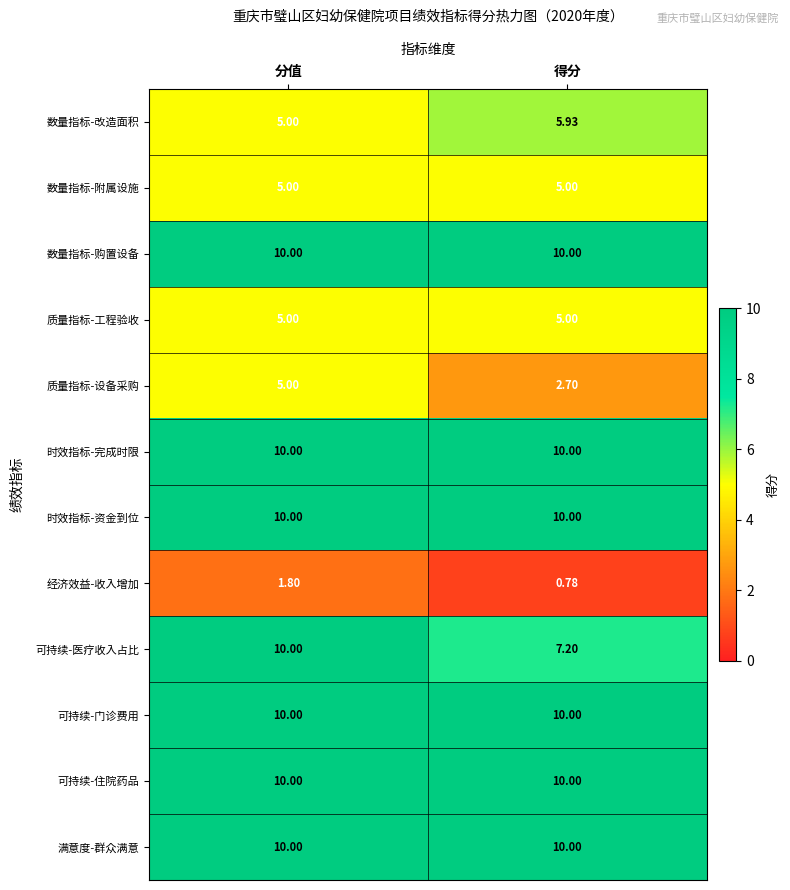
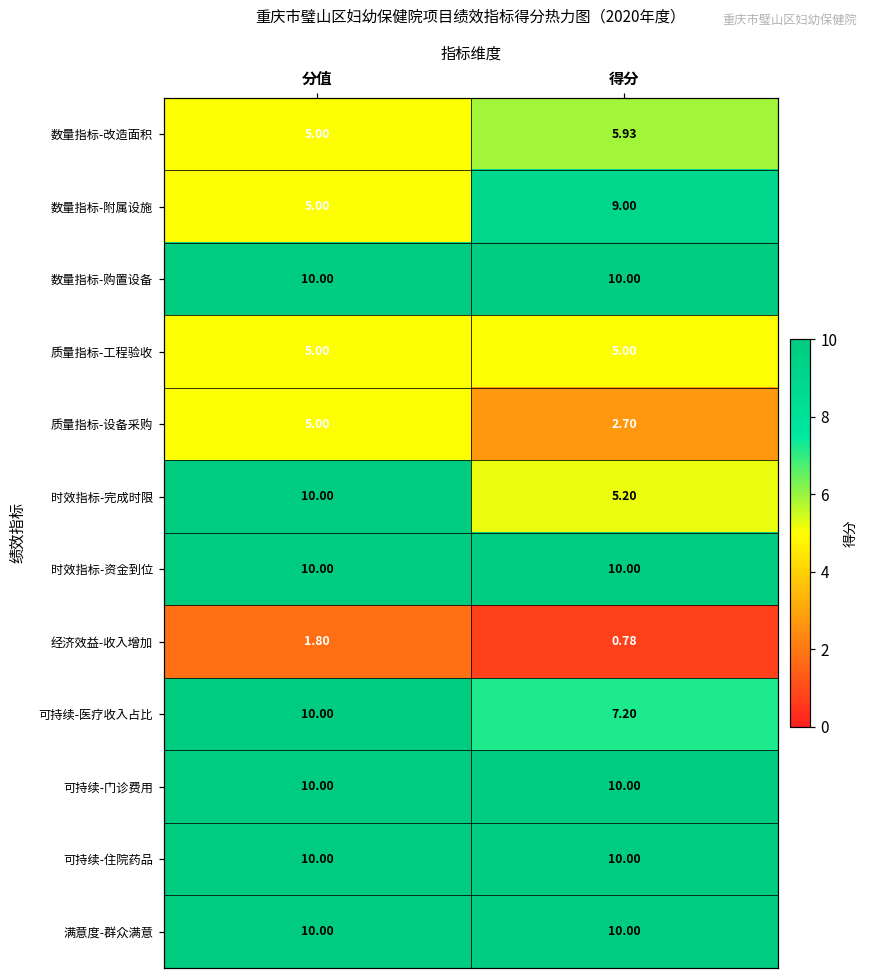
  {
    "数量指标-改造面积": {
      "分值": 5.00,
      "得分": 5.93
    },
    "数量指标-附属设施": {
      "分值": 5.00,
-     "得分": 5.00
+     "得分": 9.00
    },
    "数量指标-购置设备": {
      "分值": 10.00,
      "得分": 10.00
    },
    "质量指标-工程验收": {
      "分值": 5.00,
      "得分": 5.00
    },
    "质量指标-设备采购": {
      "分值": 5.00,
      "得分": 2.70
    },
    "时效指标-完成时限": {
      "分值": 10.00,
-     "得分": 10.00
+     "得分": 5.20
    },
    "时效指标-资金到位": {
      "分值": 10.00,
      "得分": 10.00
    },
    "经济效益-收入增加": {
      "分值": 1.80,
      "得分": 0.78
    },
    "可持续-医疗收入占比": {
      "分值": 10.00,
      "得分": 7.20
    },
    "可持续-门诊费用": {
      "分值": 10.00,
      "得分": 10.00
    },
    "可持续-住院药品": {
      "分值": 10.00,
      "得分": 10.00
    },
    "满意度-群众满意": {
      "分值": 10.00,
      "得分": 10.00
    }
  }
